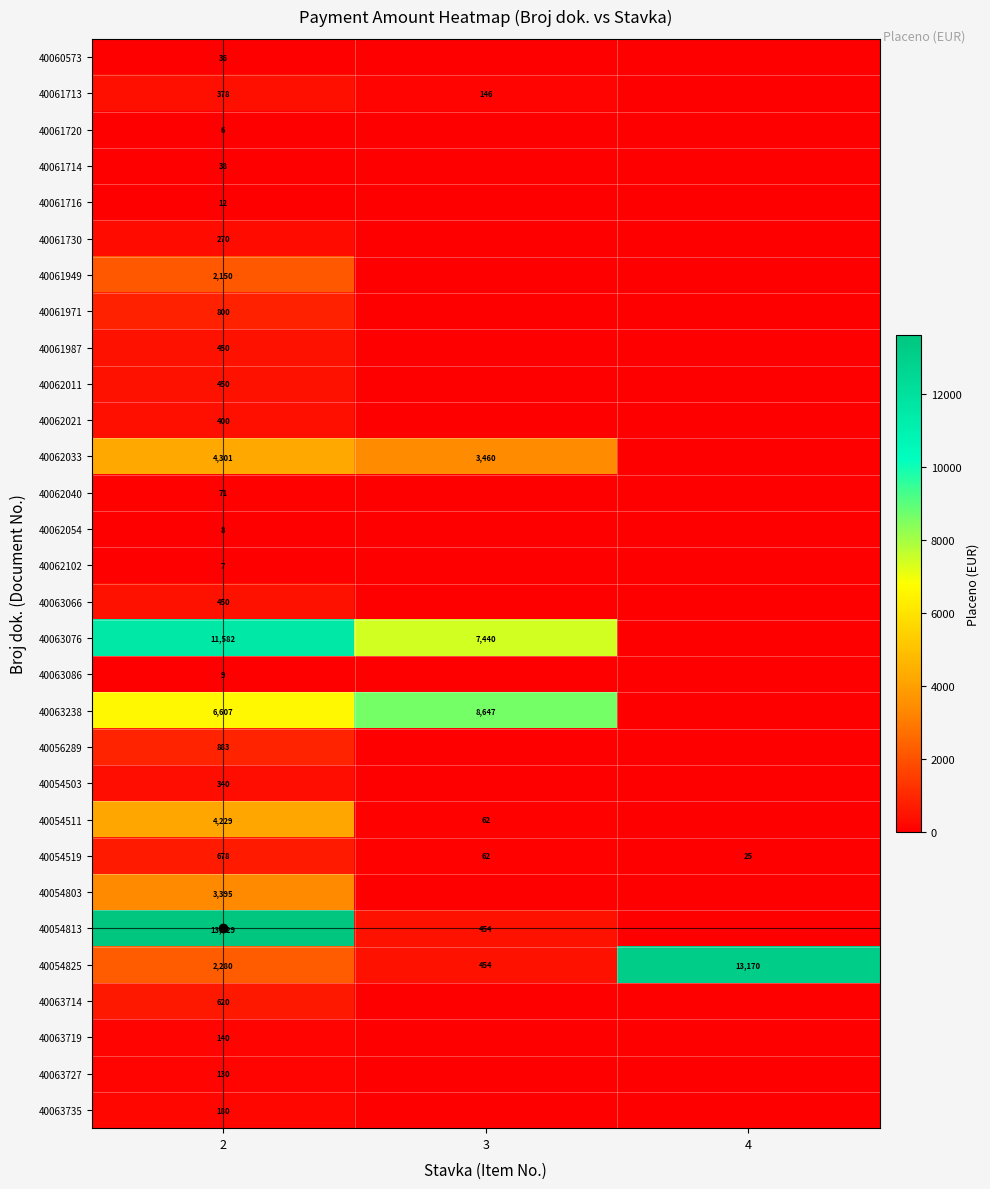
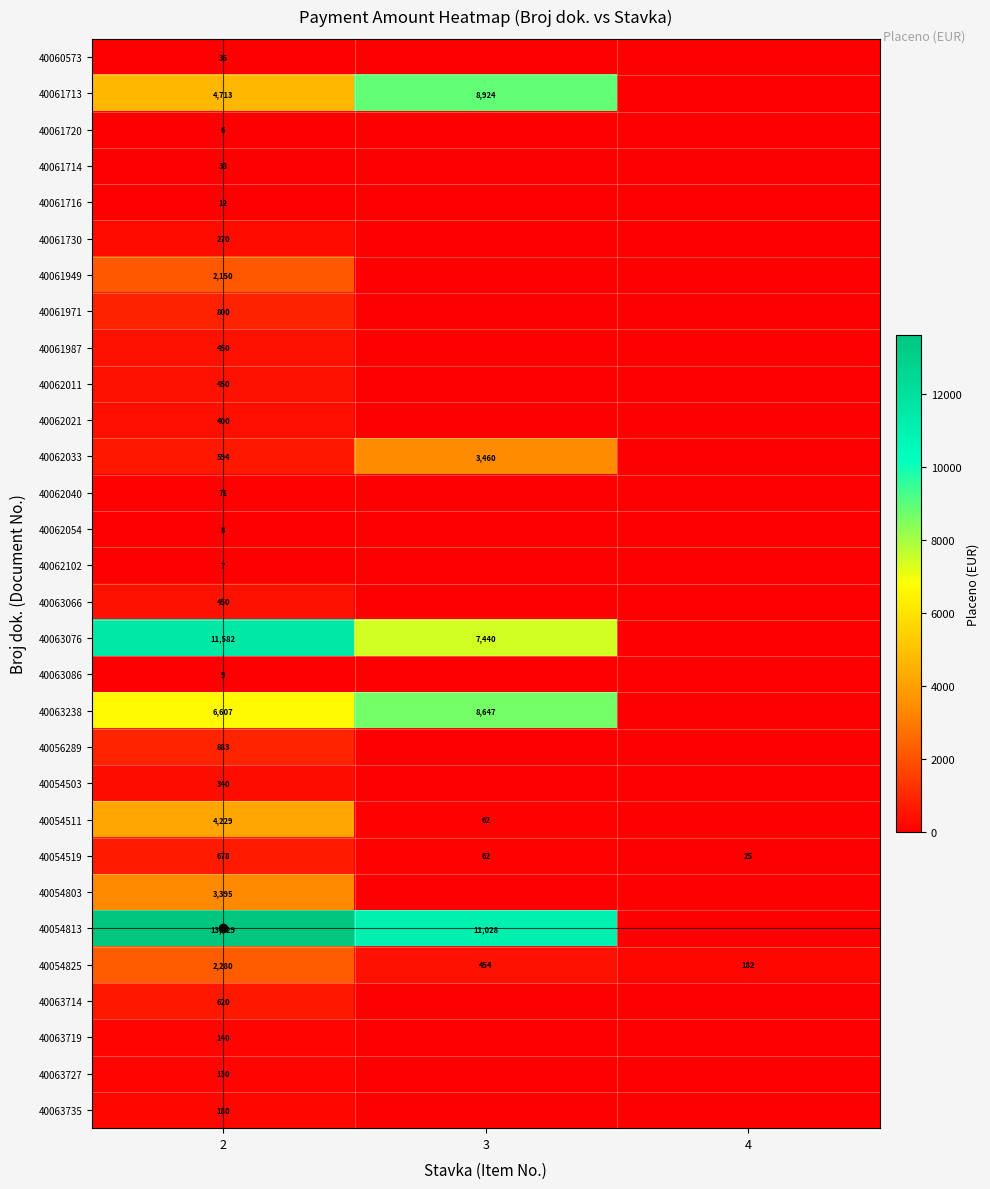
  {
    "40060573": {
      "2": "36"
    },
    "40061713": {
-     "2": "378",
-     "3": "146"
+     "2": "4,713",
+     "3": "8,924"
    },
    "40061720": {
      "2": "6"
    },
    "40061714": {
      "2": "38"
    },
    "40061716": {
      "2": "12"
    },
    "40061730": {
      "2": "270"
    },
    "40061949": {
      "2": "2,150"
    },
    "40061971": {
      "2": "800"
    },
    "40061987": {
      "2": "450"
    },
    "40062011": {
      "2": "450"
    },
    "40062021": {
      "2": "400"
    },
    "40062033": {
-     "2": "4,301",
+     "2": "594",
      "3": "3,460"
    },
    "40062040": {
      "2": "71"
    },
    "40062054": {
      "2": "8"
    },
    "40062102": {
      "2": "7"
    },
    "40063066": {
      "2": "450"
    },
    "40063076": {
      "2": "11,582",
      "3": "7,440"
    },
    "40063086": {
      "2": "9"
    },
    "40063238": {
      "2": "6,607",
      "3": "8,647"
    },
    "40056289": {
      "2": "883"
    },
    "40054503": {
      "2": "340"
    },
    "40054511": {
      "2": "4,229",
      "3": "62"
    },
    "40054519": {
      "2": "678",
      "3": "62",
      "4": "25"
    },
    "40054803": {
      "2": "3,395"
    },
    "40054813": {
-     "3": "454"
+     "3": "11,028"
    },
    "40054825": {
      "2": "2,280",
      "3": "454",
-     "4": "13,170"
+     "4": "182"
    },
    "40063714": {
      "2": "620"
    },
    "40063719": {
      "2": "140"
    },
    "40063727": {
      "2": "130"
    },
    "40063735": {
      "2": "180"
    }
  }
